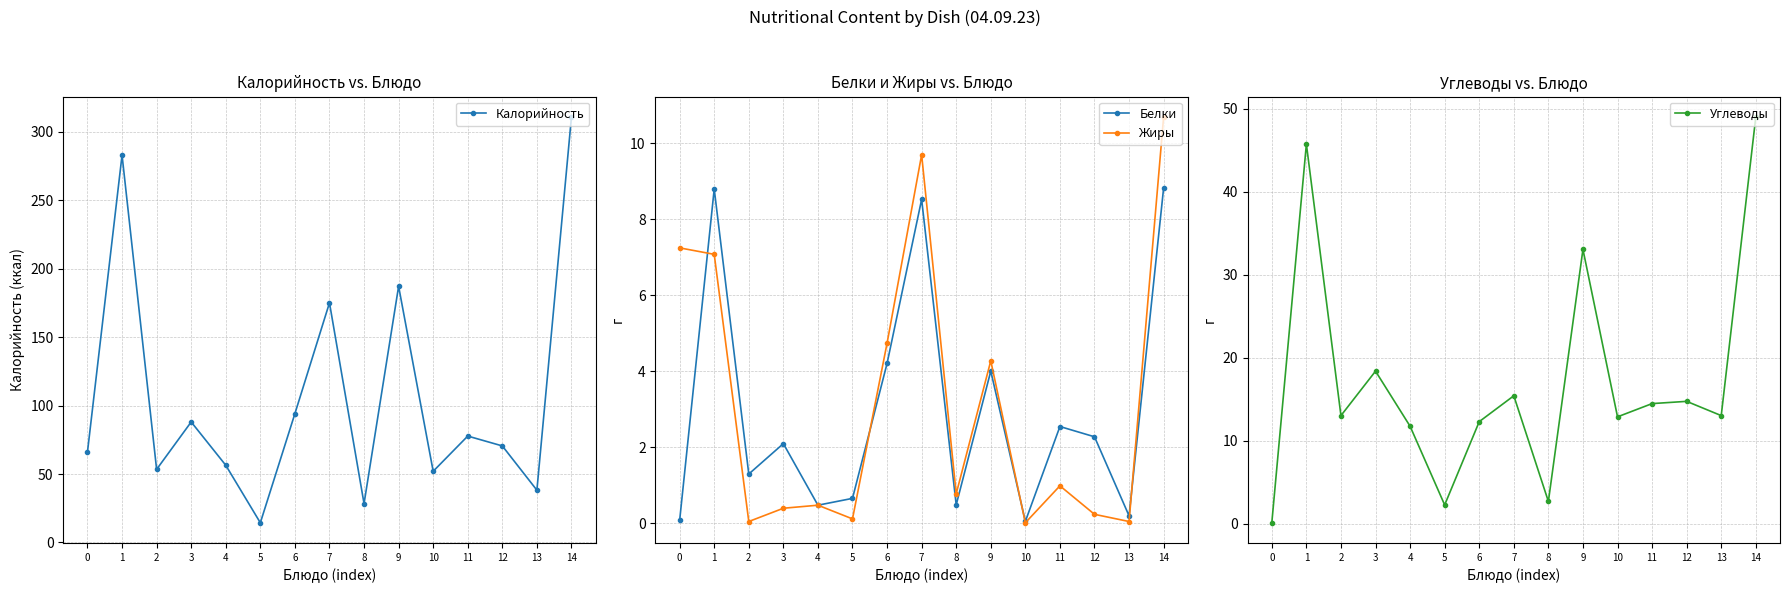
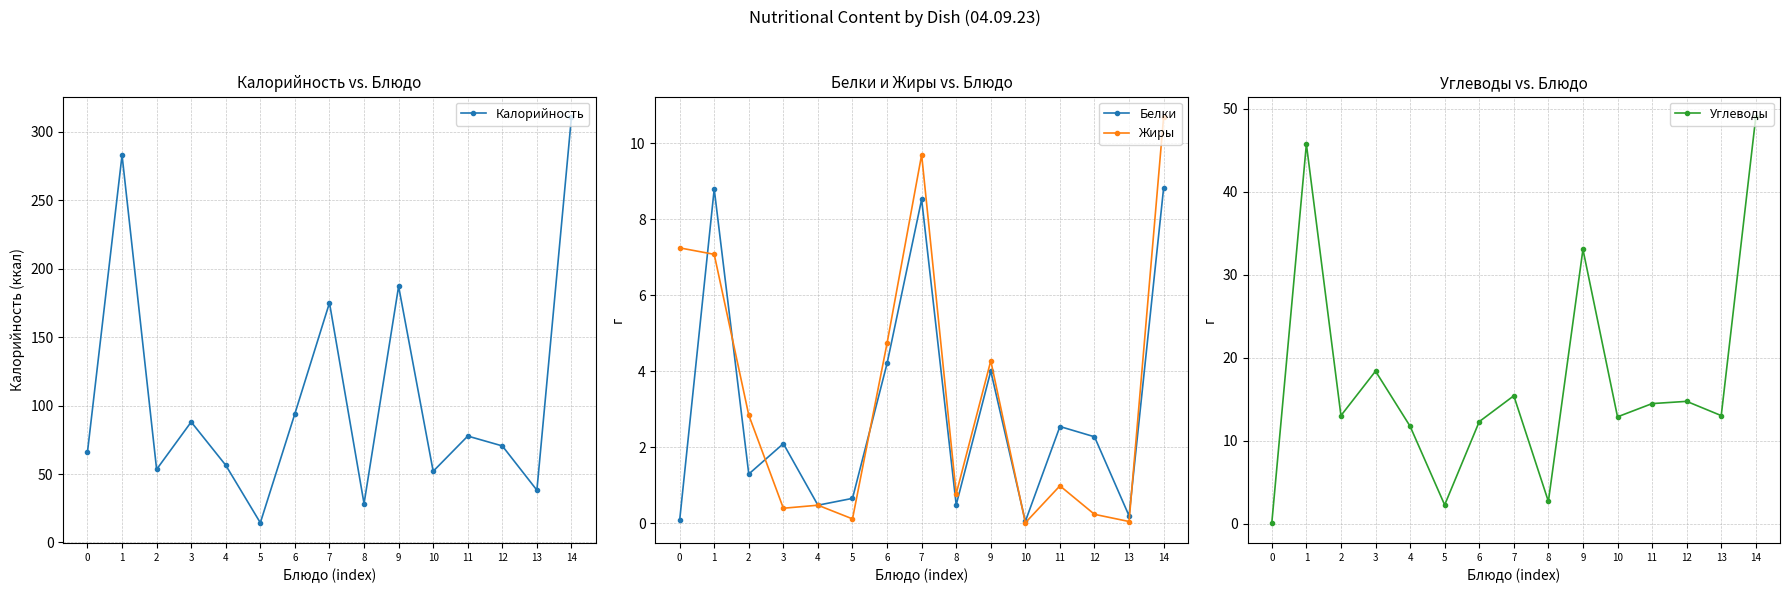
  {
    "Калорийность vs. Блюдо": {
      "0": 66,
      "1": 283,
      "2": 53,
      "3": 88,
      "4": 56,
      "5": 14,
      "6": 94,
      "7": 175,
      "8": 28,
      "9": 187,
      "10": 52,
      "11": 78,
      "12": 71,
      "13": 38
    },
    "Белки и Жиры vs. Блюдо": {
      "Белки": {
        "0": 0.1,
        "1": 8.8,
        "2": 1.3,
        "3": 2.1,
        "5": 0.7,
        "6": 4.2,
        "7": 8.5,
        "8": 0.5,
        "9": 4.0,
        "11": 2.6,
        "12": 2.3,
        "13": 0.2,
        "14": 8.8
      },
      "Жиры": {
        "0": 7.3,
        "1": 7.1,
-       "2": 0.1,
+       "2": 2.9,
        "3": 0.4,
        "5": 0.1,
        "6": 4.7,
        "7": 9.7,
        "8": 0.8,
        "9": 4.3,
        "11": 1.0,
        "12": 0.2,
        "13": 0.1
      }
    },
    "Углеводы vs. Блюдо": {
      "0": 0,
      "1": 46,
      "2": 13,
      "3": 18,
      "4": 12,
      "5": 2,
      "6": 12,
      "7": 15,
      "8": 3,
      "9": 33,
      "10": 13,
      "11": 14,
      "12": 15,
      "13": 13
    }
  }
